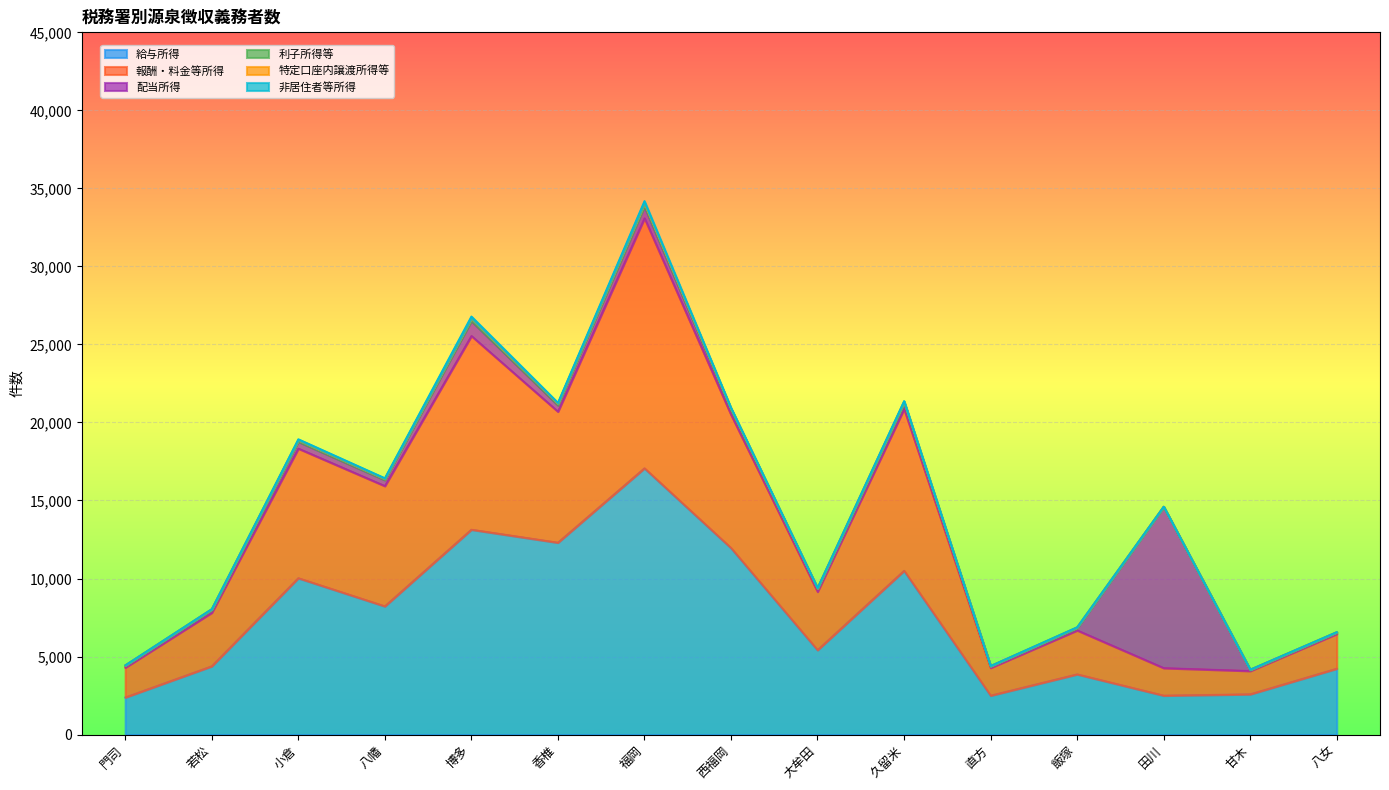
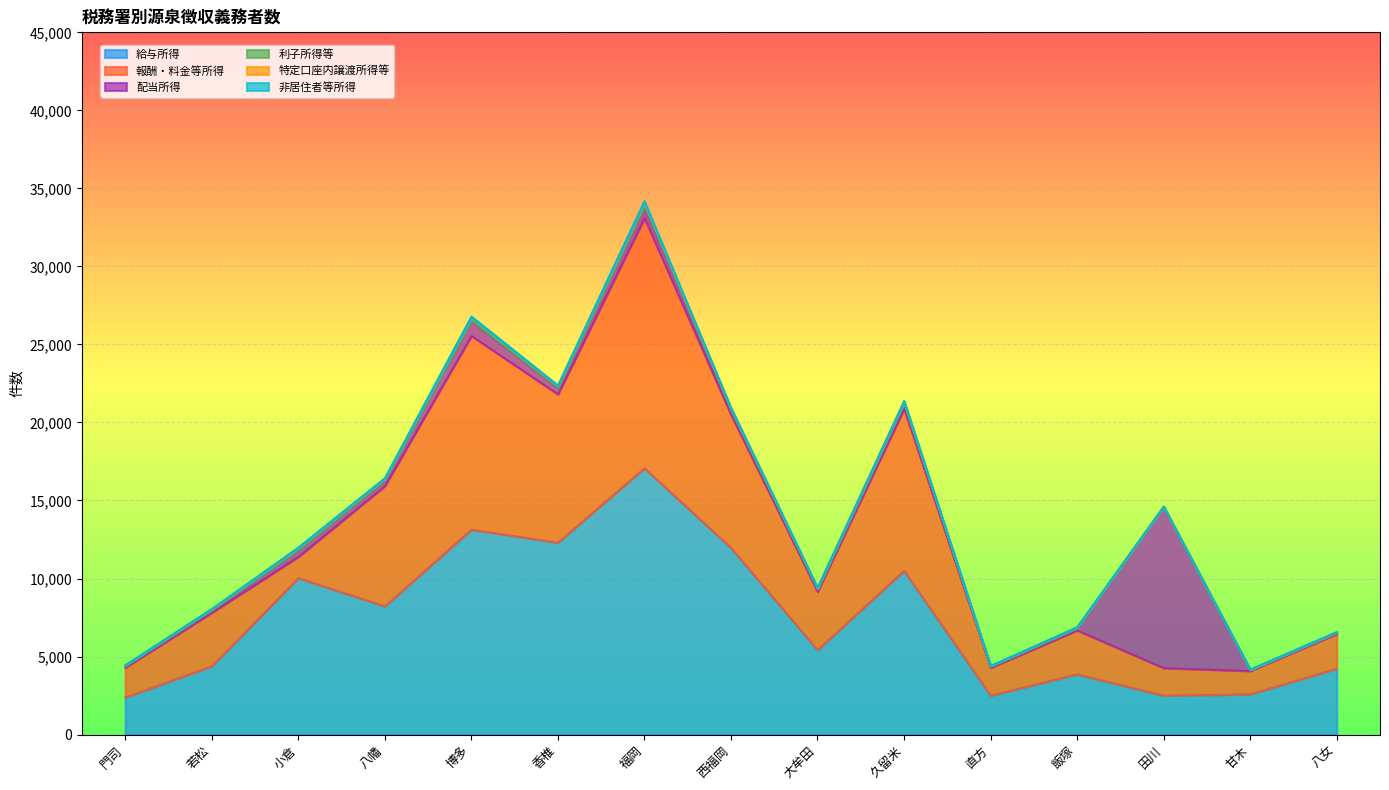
  {
    "報酬・料金等所得": {
      "若松": "3,400",
-     "小倉": "8,300",
+     "小倉": "1,400",
      "八幡": "7,700",
      "博多": "12,400",
-     "香椎": "8,400",
+     "香椎": "9,500",
      "福岡": "16,000",
      "西福岡": "8,500",
      "大牟田": "3,700",
      "久留米": "10,400",
      "田川": "1,800"
    },
    "配当所得": {
      "福岡": "700"
    }
  }
